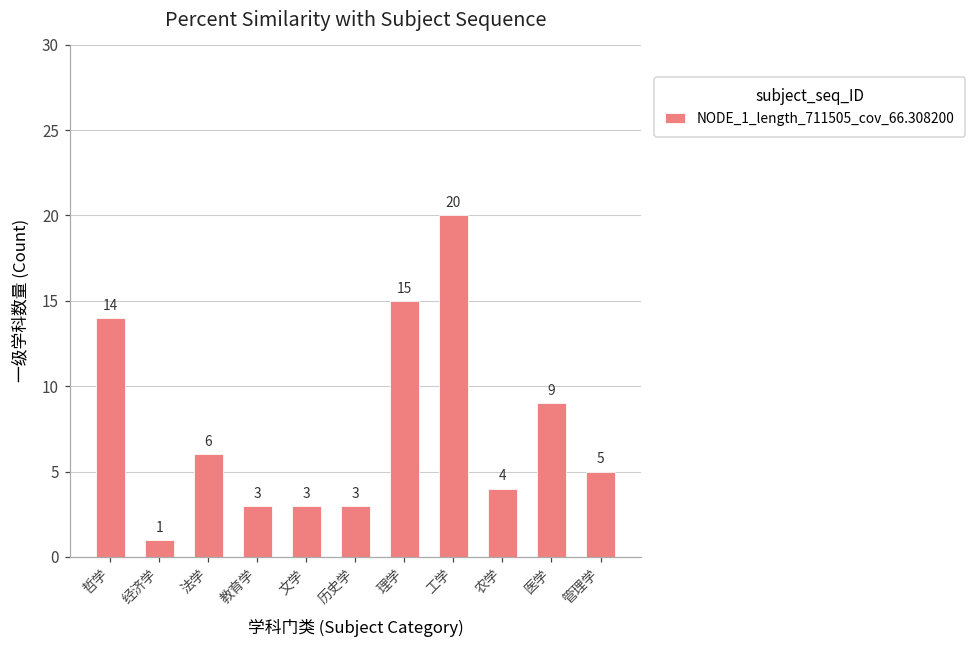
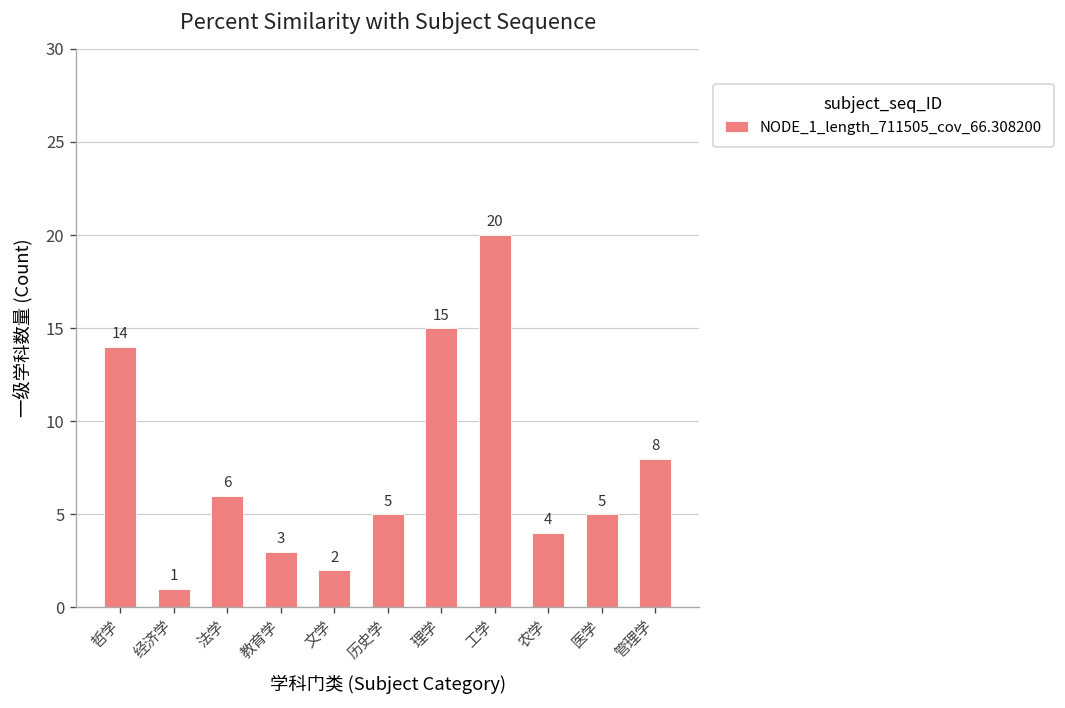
  {
    "哲学": 14,
    "经济学": 1,
    "法学": 6,
    "教育学": 3,
-   "文学": 3,
-   "历史学": 3,
+   "文学": 2,
+   "历史学": 5,
    "理学": 15,
    "工学": 20,
    "农学": 4,
-   "医学": 9,
-   "管理学": 5
+   "医学": 5,
+   "管理学": 8
  }
